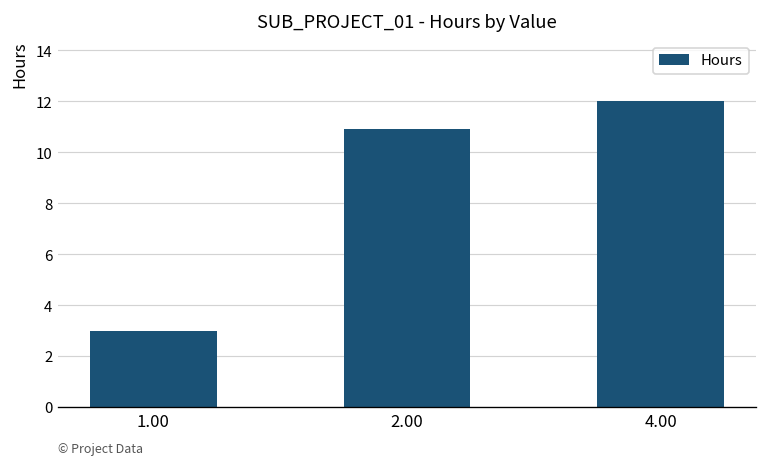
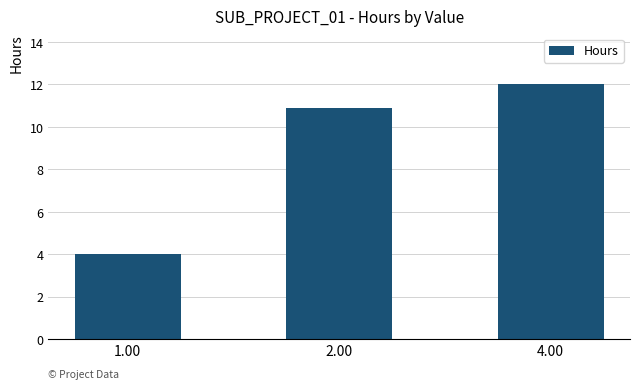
  {
-   "1.00": 3,
+   "1.00": 4,
    "2.00": 11,
    "4.00": 12
  }
